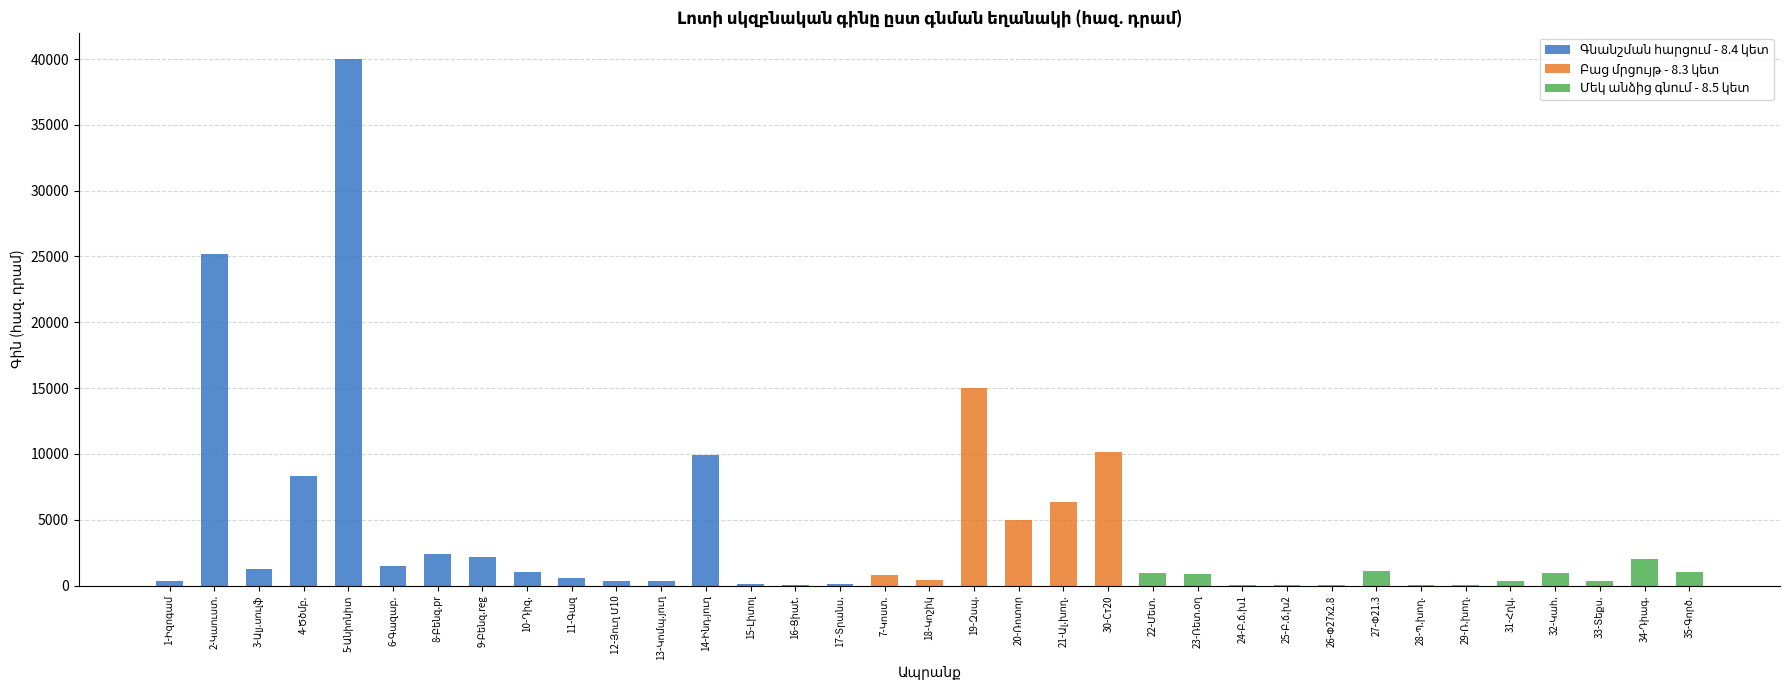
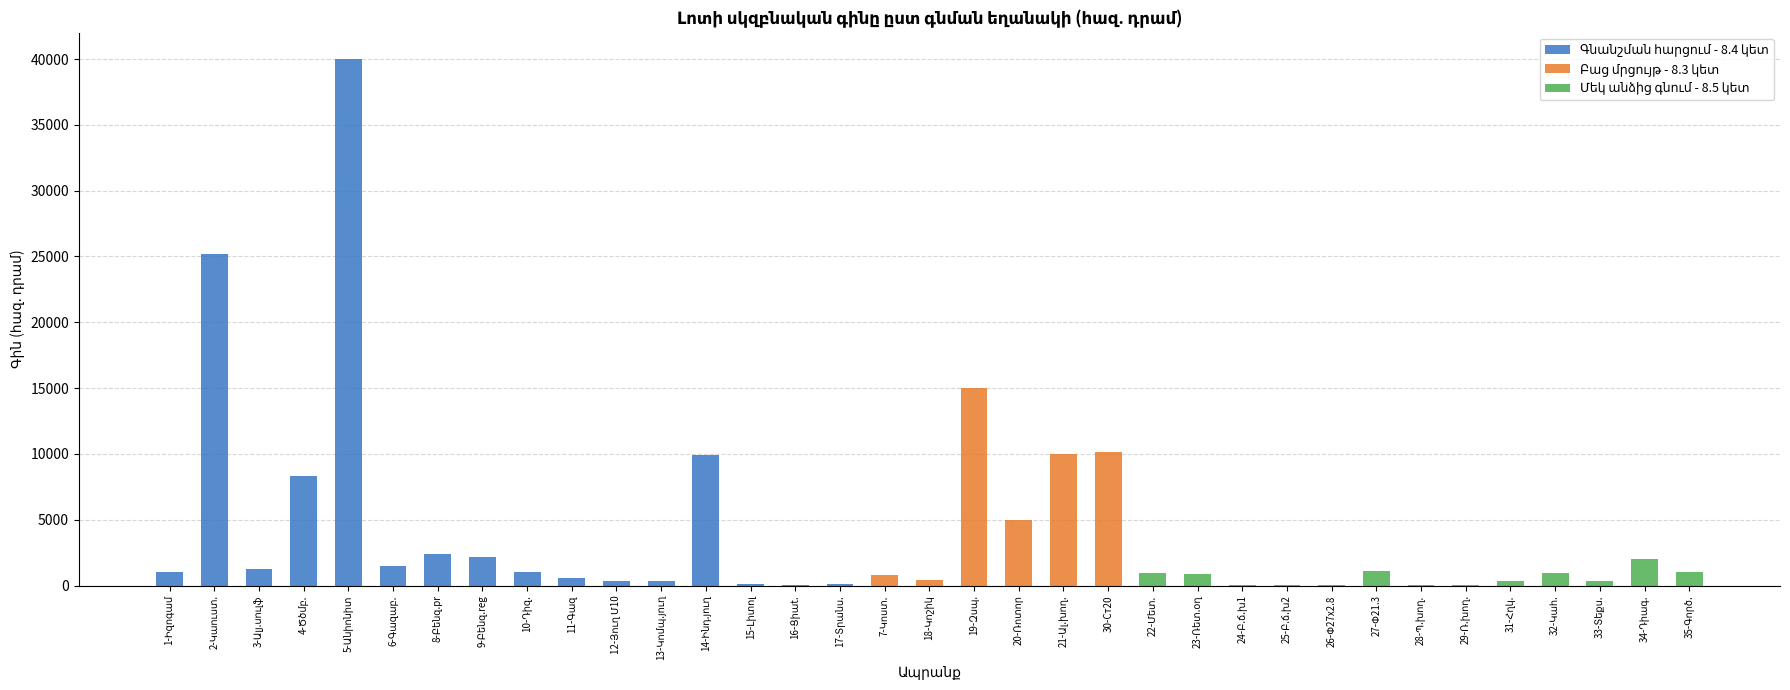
  {
    "Գնանշման հարցում - 8.4 կետ": {
-     "1-Իզոգամ": 300,
+     "1-Իզոգամ": 1000,
      "2-Կաուստ.": 25200,
      "3-Ալյ.սուլֆ": 1200,
      "4-Ծծմբ.": 8400,
      "5-Անիոնիտ": 40000,
      "6-Գազաբ.": 1500,
      "8-Բենզ.pr": 2400,
      "9-Բենզ.reg": 2200,
      "10-Դիզ.": 1000,
      "11-Գազ": 600,
      "12-Յուղ Մ10": 400,
      "13-Կոմպ.յուղ": 400,
      "14-Ինդ.յուղ": 10000,
      "7-Կոստ.": 0,
      "18-Կոշիկ": 0,
      "19-Զսպ.": 0,
      "20-Ռոտոր": 0,
      "21-Ալ.խող.": 0,
      "30-Ст20": 0,
      "22-Մետ.": 0,
      "23-Ռետ.օղ": 0,
      "24-Բ.ճ.խ1": 0,
      "25-Բ.ճ.խ2": 0,
      "26-Փ27x2.8": 0,
      "27-Փ21.3": 0,
      "28-Պ.խող.": 0,
      "29-Ռ.խող.": 0,
      "31-Հղկ.": 0,
      "32-Կահ.": 0,
      "33-Տեքս.": 0,
      "34-Դիագ.": 0,
      "35-Գործ.": 0
    },
    "Բաց մրցույթ - 8.3 կետ": {
      "1-Իզոգամ": 0,
      "2-Կաուստ.": 0,
      "3-Ալյ.սուլֆ": 0,
      "4-Ծծմբ.": 0,
      "5-Անիոնիտ": 0,
      "6-Գազաբ.": 0,
      "8-Բենզ.pr": 0,
      "9-Բենզ.reg": 0,
      "10-Դիզ.": 0,
      "11-Գազ": 0,
      "12-Յուղ Մ10": 0,
      "13-Կոմպ.յուղ": 0,
      "14-Ինդ.յուղ": 0,
      "15-Լիտոլ": 0,
      "16-Ցիաt.": 0,
      "17-Տրանս.": 0,
      "7-Կոստ.": 800,
      "18-Կոշիկ": 400,
      "19-Զսպ.": 15000,
      "20-Ռոտոր": 5000,
-     "21-Ալ.խող.": 6300,
+     "21-Ալ.խող.": 10000,
      "30-Ст20": 10100,
      "22-Մետ.": 0,
      "23-Ռետ.օղ": 0,
      "24-Բ.ճ.խ1": 0,
      "25-Բ.ճ.խ2": 0,
      "26-Փ27x2.8": 0,
      "27-Փ21.3": 0,
      "28-Պ.խող.": 0,
      "29-Ռ.խող.": 0,
      "31-Հղկ.": 0,
      "32-Կահ.": 0,
      "33-Տեքս.": 0,
      "34-Դիագ.": 0,
      "35-Գործ.": 0
    },
    "Մեկ անձից գնում - 8.5 կետ": {
      "1-Իզոգամ": 0,
      "2-Կաուստ.": 0,
      "3-Ալյ.սուլֆ": 0,
      "4-Ծծմբ.": 0,
      "5-Անիոնիտ": 0,
      "6-Գազաբ.": 0,
      "8-Բենզ.pr": 0,
      "9-Բենզ.reg": 0,
      "10-Դիզ.": 0,
      "11-Գազ": 0,
      "12-Յուղ Մ10": 0,
      "13-Կոմպ.յուղ": 0,
      "14-Ինդ.յուղ": 0,
      "15-Լիտոլ": 0,
      "16-Ցիաt.": 0,
      "17-Տրանս.": 0,
      "7-Կոստ.": 0,
      "18-Կոշիկ": 0,
      "19-Զսպ.": 0,
      "20-Ռոտոր": 0,
      "21-Ալ.խող.": 0,
      "30-Ст20": 0,
      "22-Մետ.": 1000,
      "23-Ռետ.օղ": 900,
      "27-Փ21.3": 1100,
      "31-Հղկ.": 300,
      "32-Կահ.": 900,
      "33-Տեքս.": 400,
      "34-Դիագ.": 2100,
      "35-Գործ.": 1000
    }
  }
